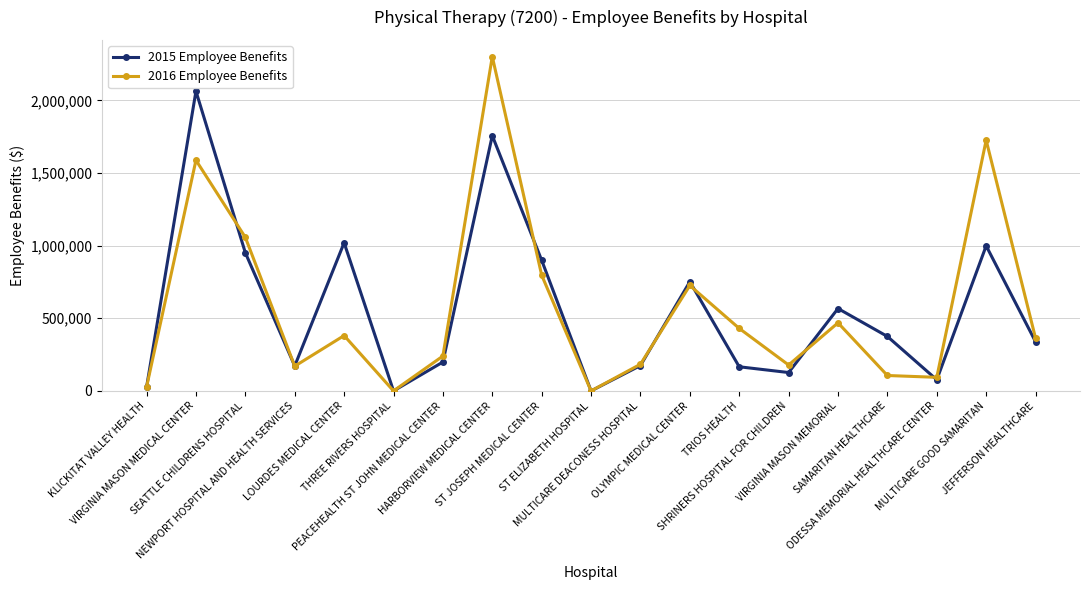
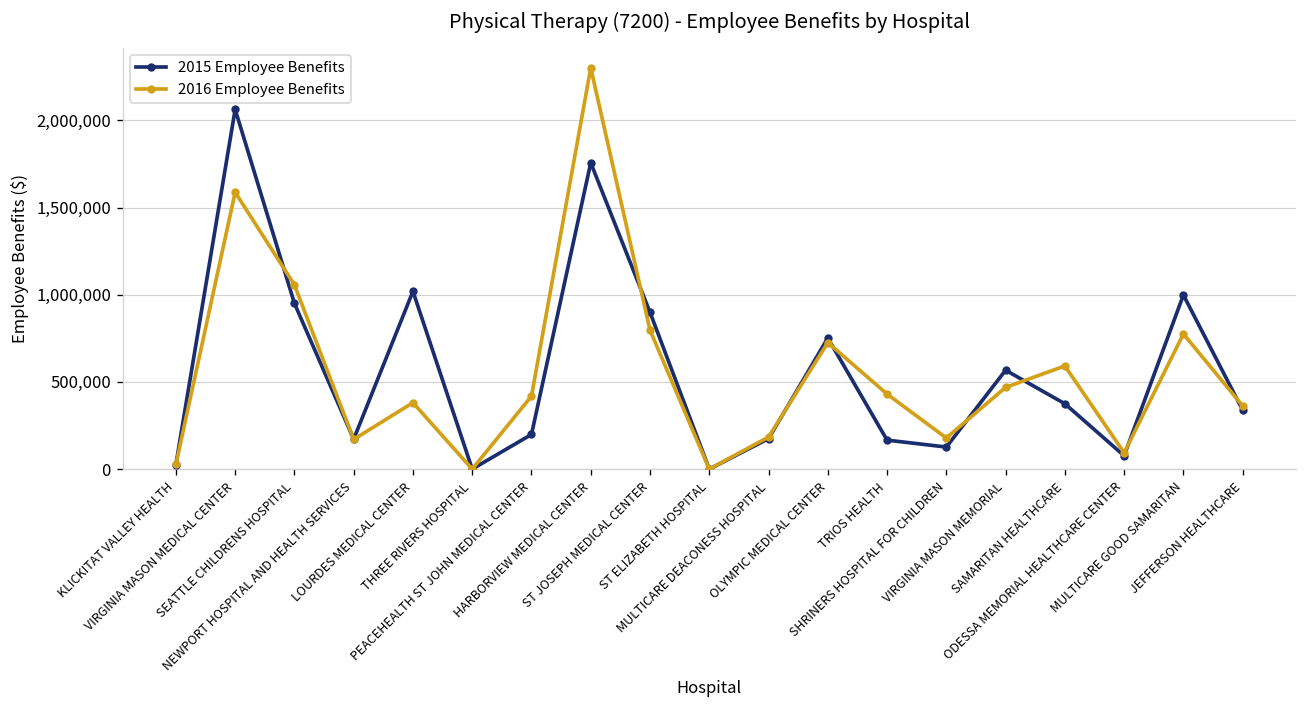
  {
    "2015 Employee Benefits": {
      "VIRGINIA MASON MEDICAL CENTER": "2,060,000",
      "SEATTLE CHILDRENS HOSPITAL": "950,000",
      "LOURDES MEDICAL CENTER": "1,020,000",
      "PEACEHEALTH ST JOHN MEDICAL CENTER": "200,000",
      "HARBORVIEW MEDICAL CENTER": "1,760,000",
      "ST JOSEPH MEDICAL CENTER": "900,000",
      "OLYMPIC MEDICAL CENTER": "750,000",
      "TRIOS HEALTH": "170,000",
      "SHRINERS HOSPITAL FOR CHILDREN": "130,000",
      "VIRGINIA MASON MEMORIAL": "570,000",
      "SAMARITAN HEALTHCARE": "370,000",
      "MULTICARE GOOD SAMARITAN": "1,000,000",
      "JEFFERSON HEALTHCARE": "340,000"
    },
    "2016 Employee Benefits": {
      "VIRGINIA MASON MEDICAL CENTER": "1,590,000",
      "SEATTLE CHILDRENS HOSPITAL": "1,060,000",
      "LOURDES MEDICAL CENTER": "380,000",
-     "PEACEHEALTH ST JOHN MEDICAL CENTER": "240,000",
+     "PEACEHEALTH ST JOHN MEDICAL CENTER": "420,000",
      "HARBORVIEW MEDICAL CENTER": "2,300,000",
      "ST JOSEPH MEDICAL CENTER": "800,000",
      "OLYMPIC MEDICAL CENTER": "730,000",
      "TRIOS HEALTH": "430,000",
      "SHRINERS HOSPITAL FOR CHILDREN": "180,000",
      "VIRGINIA MASON MEMORIAL": "470,000",
-     "SAMARITAN HEALTHCARE": "110,000",
-     "MULTICARE GOOD SAMARITAN": "1,730,000",
+     "SAMARITAN HEALTHCARE": "590,000",
+     "MULTICARE GOOD SAMARITAN": "780,000",
      "JEFFERSON HEALTHCARE": "360,000"
    }
  }
